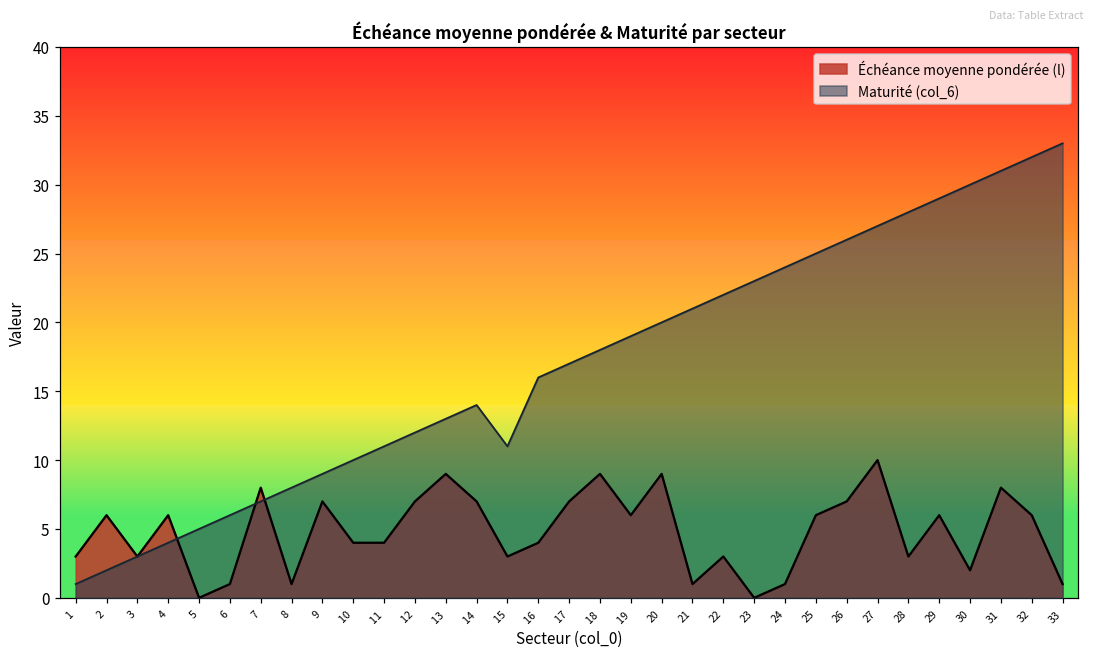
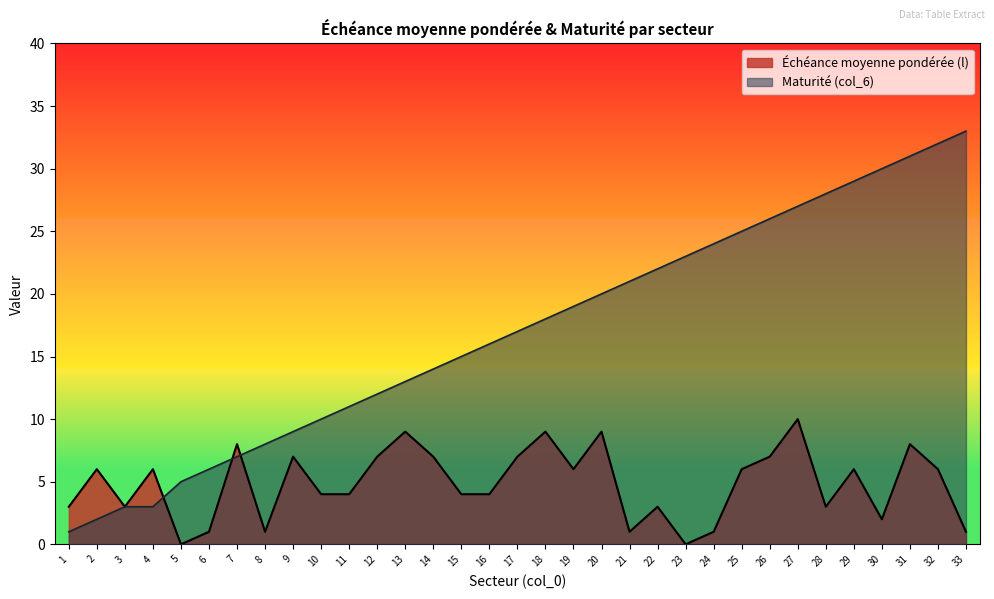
  {
    "Échéance moyenne pondérée (l)": {
      "1": 3,
      "2": 6,
      "4": 6,
      "5": 0,
      "6": 1,
      "7": 8,
      "8": 1,
      "9": 7,
      "10": 4,
      "11": 4,
      "12": 7,
      "13": 9,
      "14": 7,
-     "15": 3,
+     "15": 4,
      "16": 4,
      "17": 7,
      "18": 9,
      "19": 6,
      "20": 9,
      "21": 1,
      "22": 3,
      "23": 0,
      "24": 1,
      "25": 6,
      "26": 7,
      "27": 10,
      "28": 3,
      "29": 6,
      "30": 2,
      "31": 8,
      "32": 6,
      "33": 1
    },
    "Maturité (col_6)": {
      "1": 1,
      "2": 2,
-     "4": 4,
+     "4": 3,
      "5": 5,
      "6": 6,
      "7": 7,
      "8": 8,
      "9": 9,
      "10": 10,
      "11": 11,
      "12": 12,
      "13": 13,
      "14": 14,
-     "15": 11,
+     "15": 15,
      "16": 16,
      "17": 17,
      "18": 18,
      "19": 19,
      "20": 20,
      "21": 21,
      "22": 22,
      "23": 23,
      "24": 24,
      "25": 25,
      "26": 26,
      "27": 27,
      "28": 28,
      "29": 29,
      "30": 30,
      "31": 31,
      "32": 32,
      "33": 33
    }
  }
